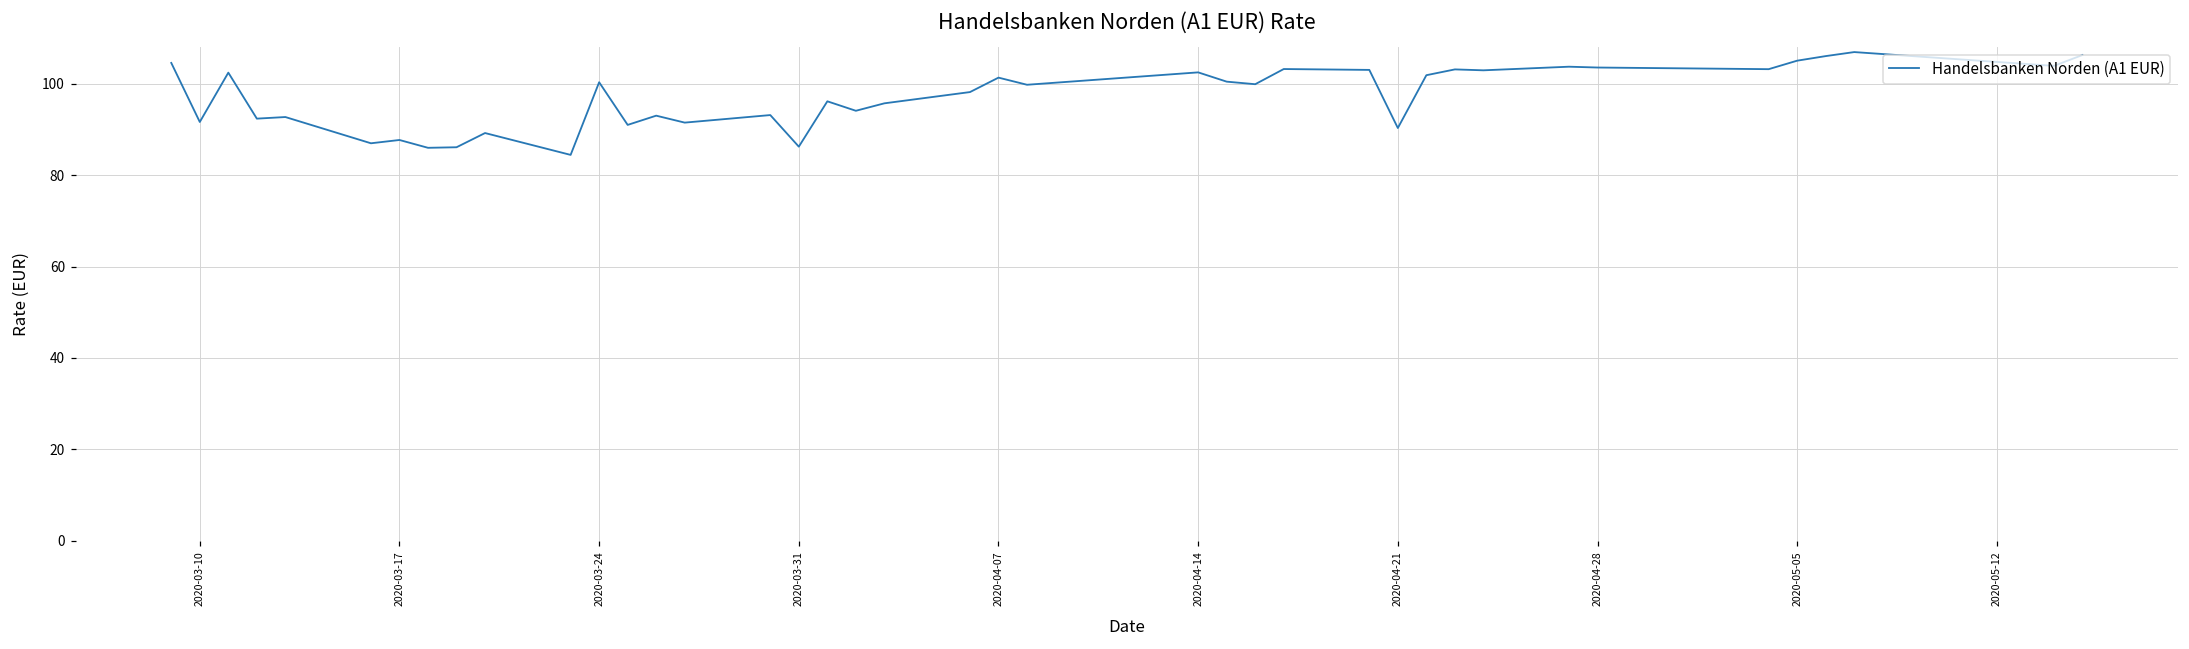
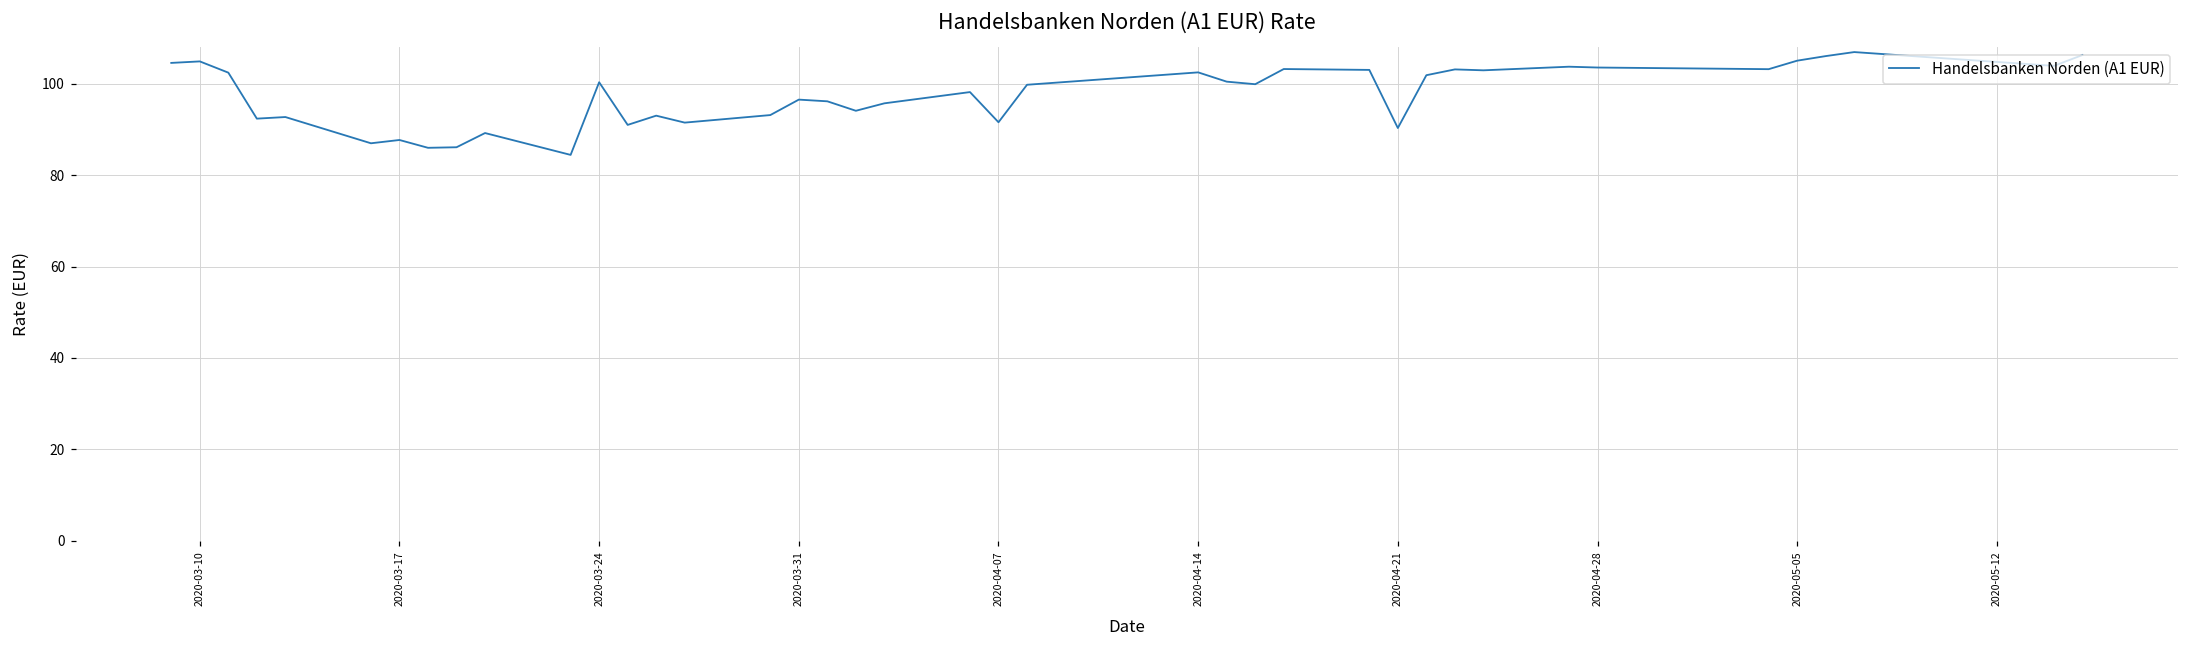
  {
-   "2020-03-10": 92,
+   "2020-03-10": 105,
    "2020-03-17": 88,
    "2020-03-24": 100,
-   "2020-03-31": 86,
-   "2020-04-07": 101,
+   "2020-03-31": 97,
+   "2020-04-07": 92,
    "2020-04-14": 102,
    "2020-04-21": 90,
    "2020-04-28": 104,
    "2020-05-05": 105
  }
